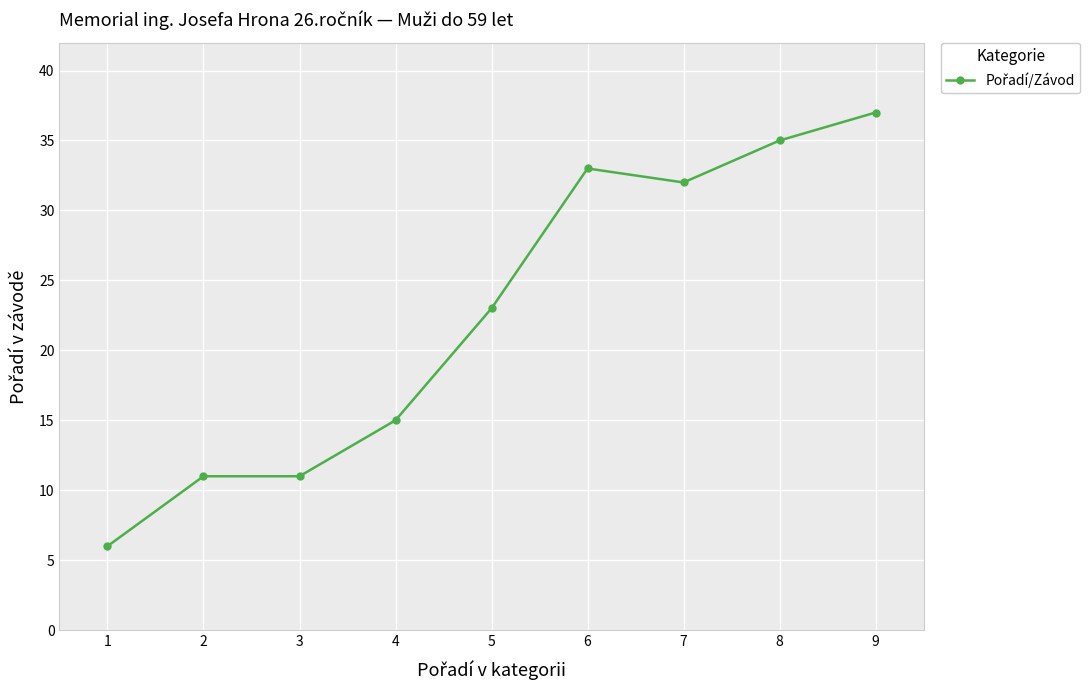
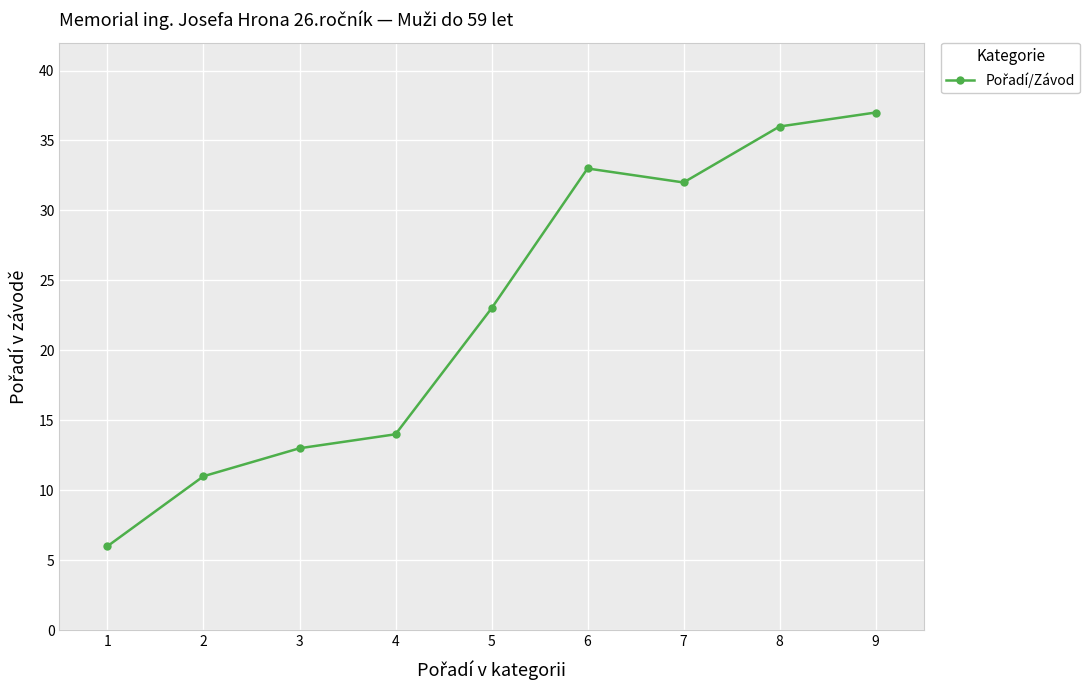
  {
    "1": 6,
    "2": 11,
-   "3": 11,
-   "4": 15,
+   "3": 13,
+   "4": 14,
    "5": 23,
    "6": 33,
    "7": 32,
-   "8": 35,
+   "8": 36,
    "9": 37
  }
